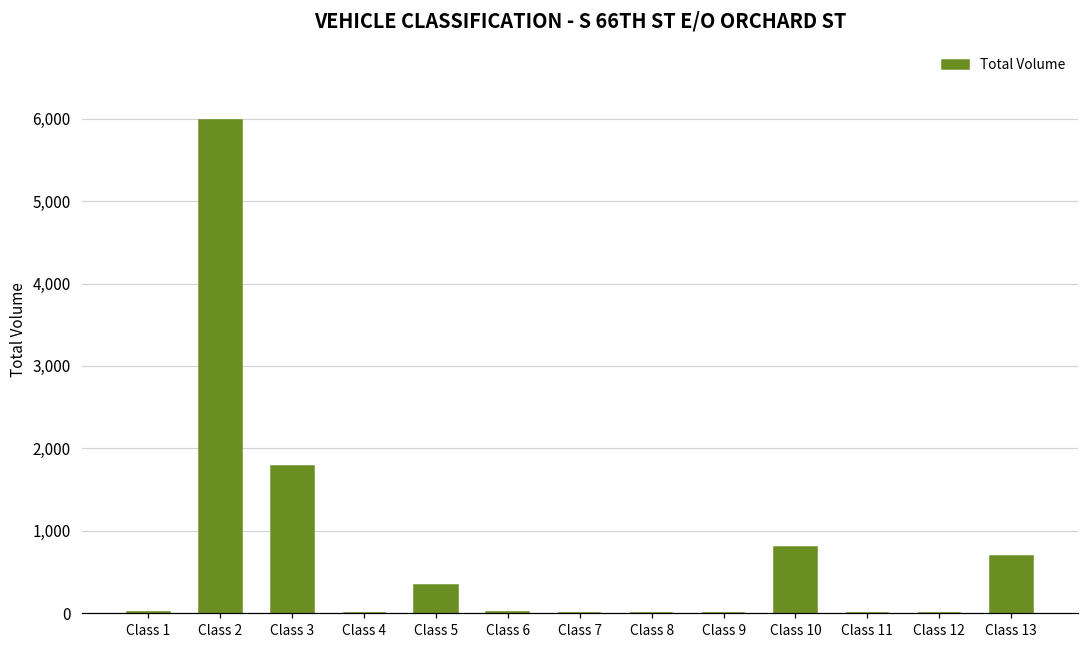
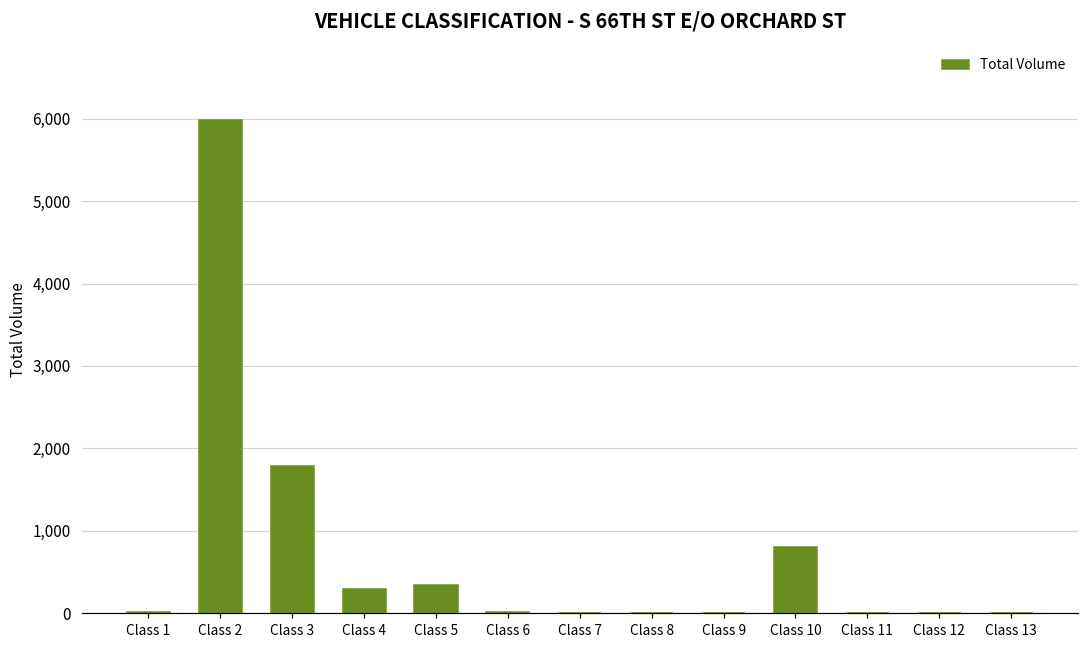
  {
    "Class 2": "6,000",
    "Class 3": "1,800",
-   "Class 4": "0",
+   "Class 4": "300",
    "Class 5": "300",
    "Class 7": "0",
    "Class 8": "0",
    "Class 10": "800",
    "Class 11": "0",
    "Class 12": "0",
-   "Class 13": "700"
+   "Class 13": "0"
  }
